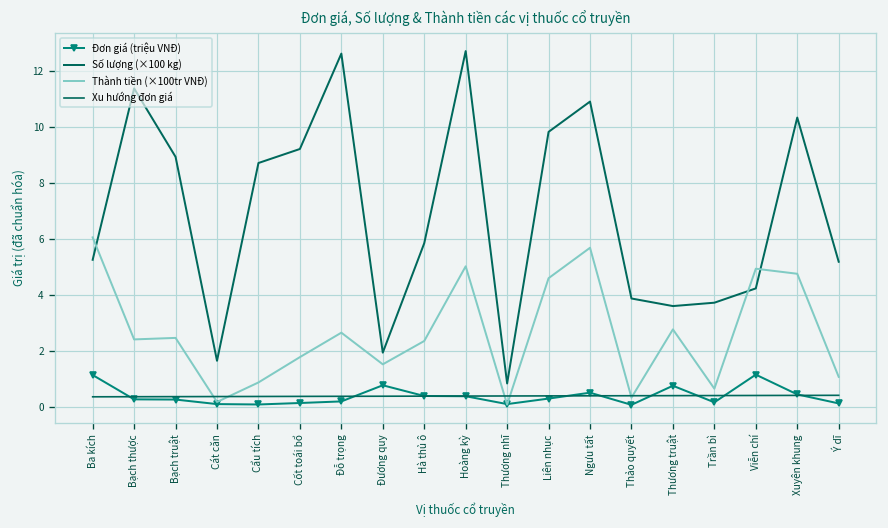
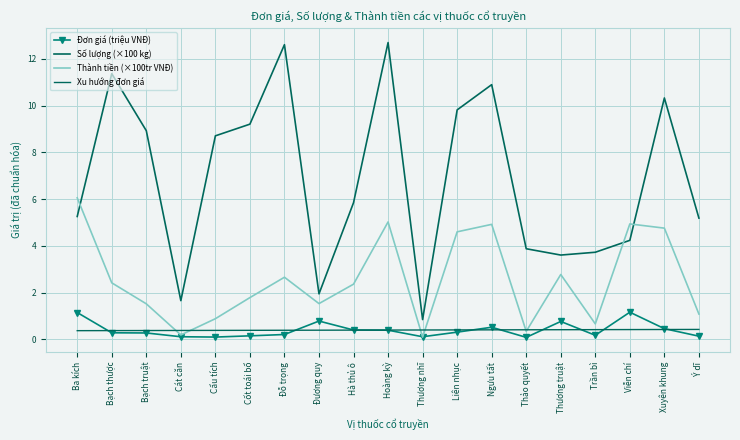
  {
    "Thành tiền (×100tr VNĐ)": {
      "Ba kích": 6.1,
      "Bạch thược": 2.4,
-     "Bạch truật": 2.5,
+     "Bạch truật": 1.5,
      "Cẩu tích": 0.9,
      "Cốt toái bổ": 1.8,
      "Đỗ trọng": 2.7,
      "Đương quy": 1.5,
      "Hà thủ ô": 2.4,
      "Hoàng kỳ": 5.0,
      "Liên nhục": 4.6,
-     "Ngưu tất": 5.7,
+     "Ngưu tất": 4.9,
      "Thương truật": 2.8,
      "Trần bì": 0.7,
      "Viễn chí": 4.9,
      "Xuyên khung": 4.8,
      "Ý dĩ": 1.1
    }
  }
